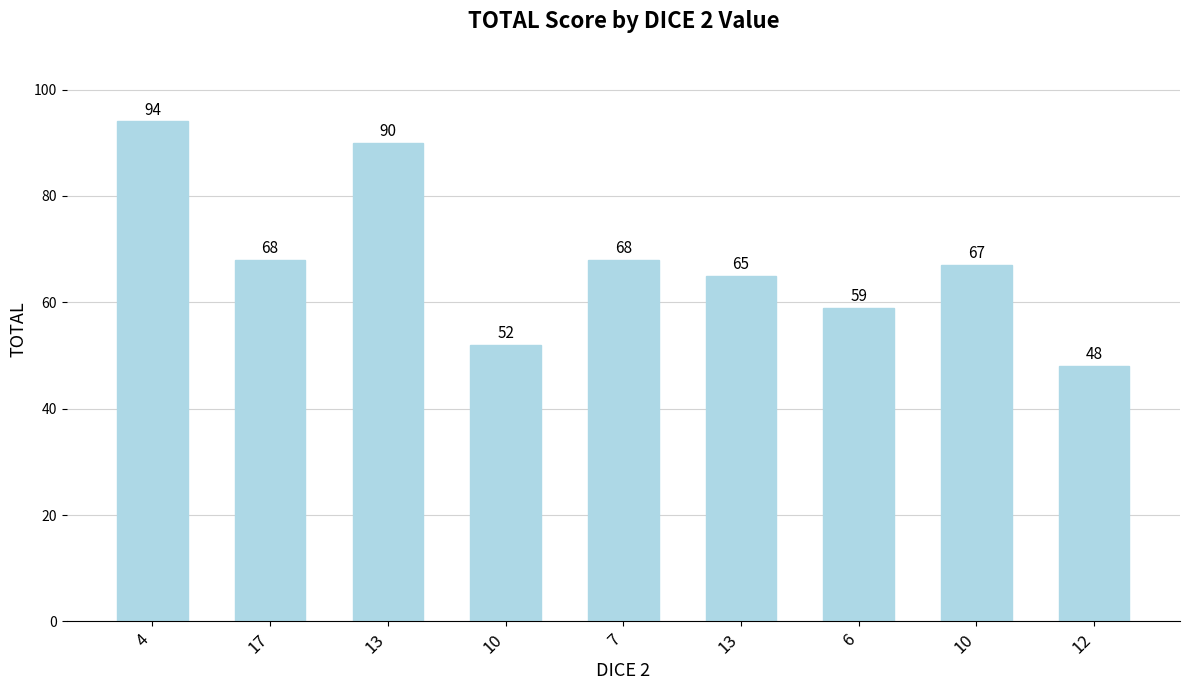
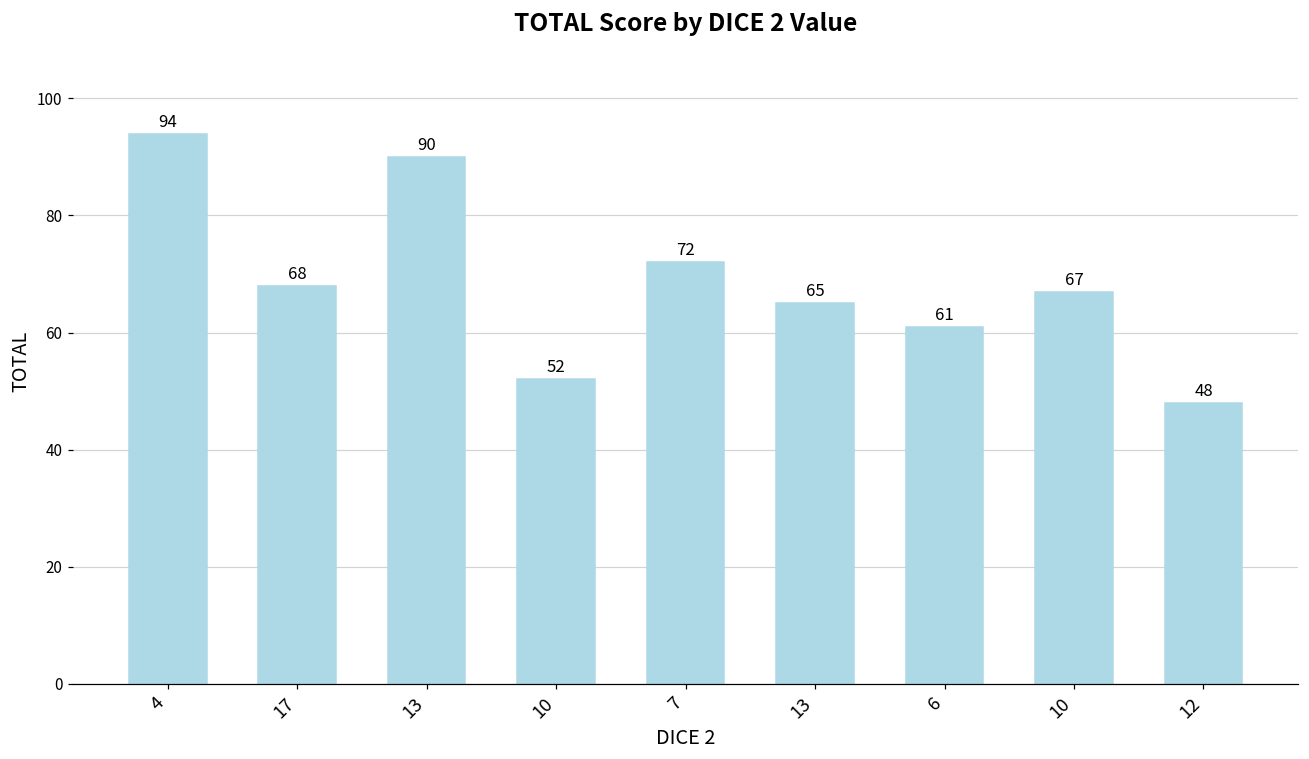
  {
    "4": 94,
    "17": 68,
-   "7": 68,
-   "6": 59,
+   "7": 72,
+   "6": 61,
    "12": 48
  }
